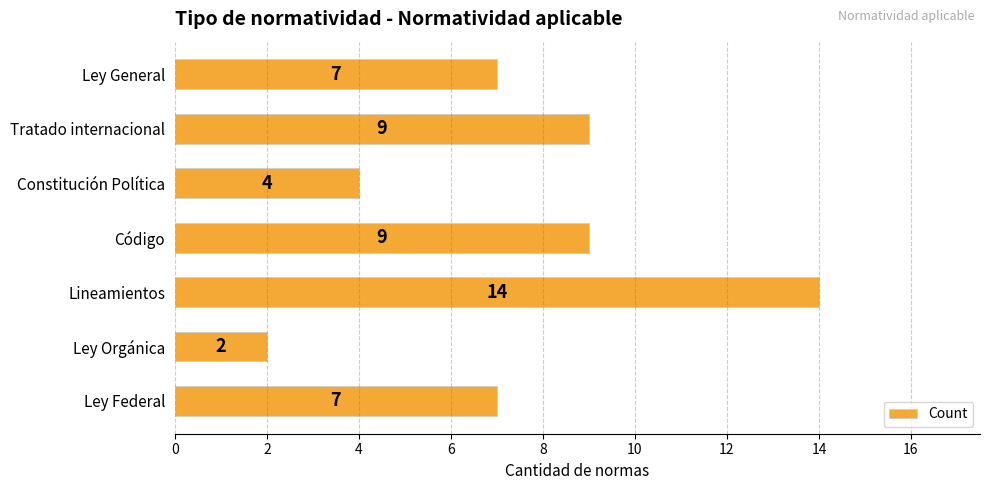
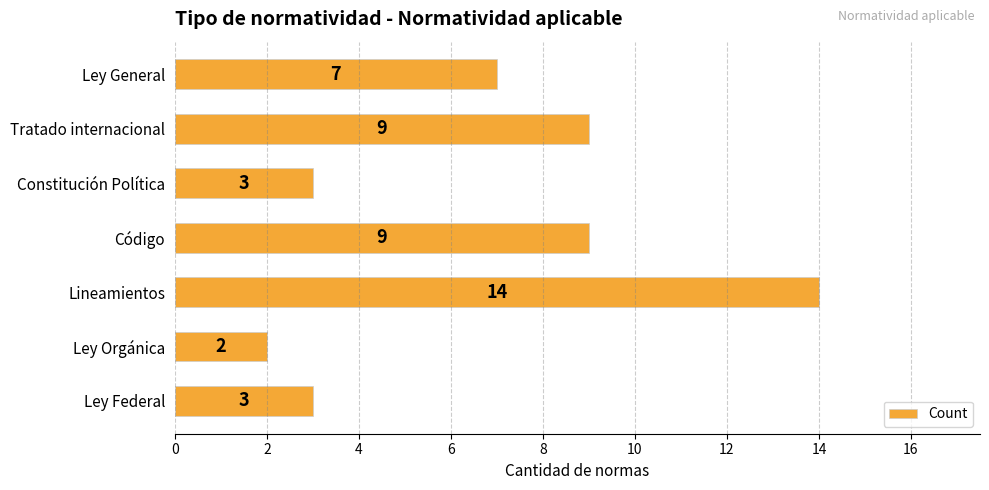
  {
    "Ley General": 7,
    "Tratado internacional": 9,
-   "Constitución Política": 4,
+   "Constitución Política": 3,
    "Código": 9,
    "Lineamientos": 14,
    "Ley Orgánica": 2,
-   "Ley Federal": 7
+   "Ley Federal": 3
  }
